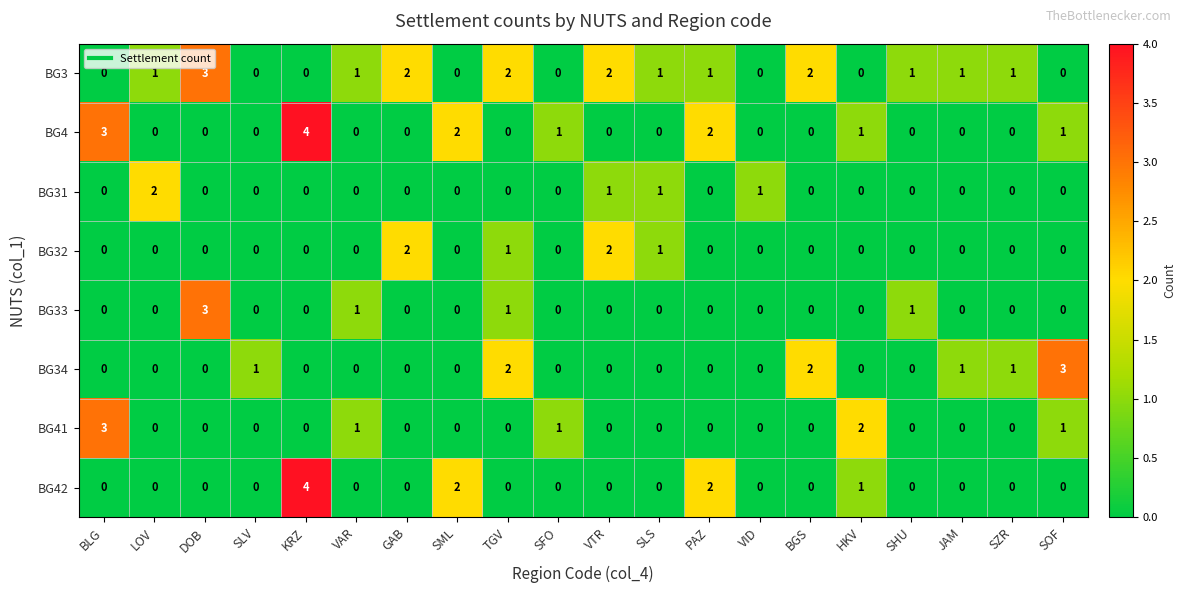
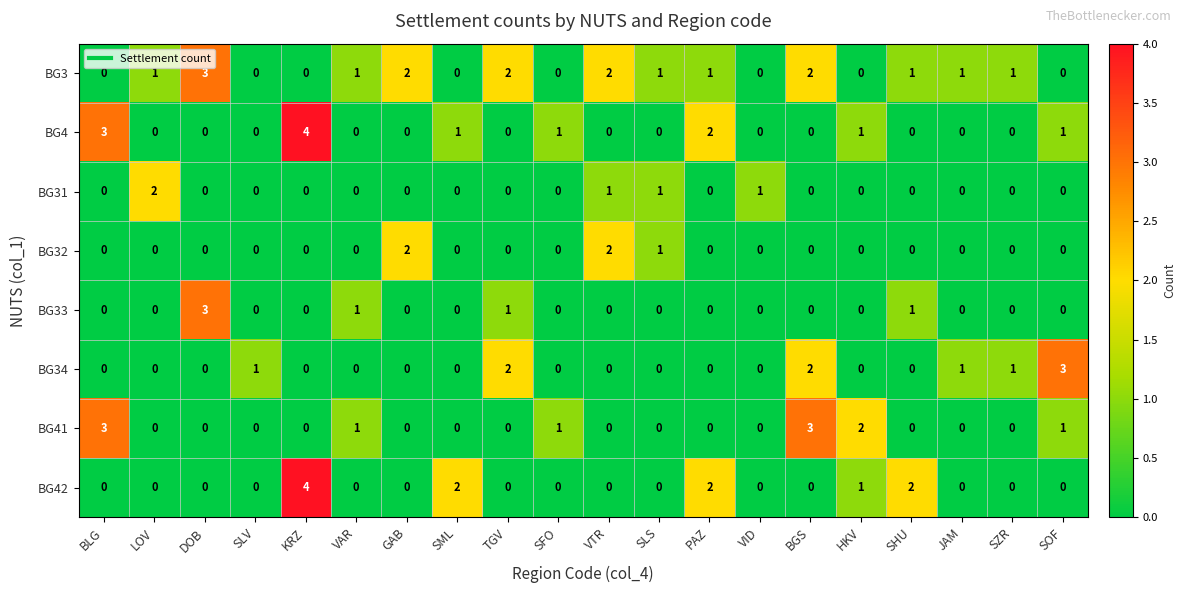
  {
    "BG3": {
      "SLV": 0,
      "KRZ": 0,
      "VAR": 1,
      "GAB": 2,
      "SML": 0,
      "TGV": 2,
      "SFO": 0,
      "VTR": 2,
      "SLS": 1,
      "PAZ": 1,
      "VID": 0,
      "BGS": 2,
      "HKV": 0,
      "SHU": 1,
      "JAM": 1,
      "SZR": 1,
      "SOF": 0
    },
    "BG4": {
      "BLG": 3,
      "LOV": 0,
      "DOB": 0,
      "SLV": 0,
      "KRZ": 4,
      "VAR": 0,
      "GAB": 0,
-     "SML": 2,
+     "SML": 1,
      "TGV": 0,
      "SFO": 1,
      "VTR": 0,
      "SLS": 0,
      "PAZ": 2,
      "VID": 0,
      "BGS": 0,
      "HKV": 1,
      "SHU": 0,
      "JAM": 0,
      "SZR": 0,
      "SOF": 1
    },
    "BG31": {
      "BLG": 0,
      "LOV": 2,
      "DOB": 0,
      "SLV": 0,
      "KRZ": 0,
      "VAR": 0,
      "GAB": 0,
      "SML": 0,
      "TGV": 0,
      "SFO": 0,
      "VTR": 1,
      "SLS": 1,
      "PAZ": 0,
      "VID": 1,
      "BGS": 0,
      "HKV": 0,
      "SHU": 0,
      "JAM": 0,
      "SZR": 0,
      "SOF": 0
    },
    "BG32": {
      "BLG": 0,
      "LOV": 0,
      "DOB": 0,
      "SLV": 0,
      "KRZ": 0,
      "VAR": 0,
      "GAB": 2,
      "SML": 0,
-     "TGV": 1,
+     "TGV": 0,
      "SFO": 0,
      "VTR": 2,
      "SLS": 1,
      "PAZ": 0,
      "VID": 0,
      "BGS": 0,
      "HKV": 0,
      "SHU": 0,
      "JAM": 0,
      "SZR": 0,
      "SOF": 0
    },
    "BG33": {
      "BLG": 0,
      "LOV": 0,
      "DOB": 3,
      "SLV": 0,
      "KRZ": 0,
      "VAR": 1,
      "GAB": 0,
      "SML": 0,
      "TGV": 1,
      "SFO": 0,
      "VTR": 0,
      "SLS": 0,
      "PAZ": 0,
      "VID": 0,
      "BGS": 0,
      "HKV": 0,
      "SHU": 1,
      "JAM": 0,
      "SZR": 0,
      "SOF": 0
    },
    "BG34": {
      "BLG": 0,
      "LOV": 0,
      "DOB": 0,
      "SLV": 1,
      "KRZ": 0,
      "VAR": 0,
      "GAB": 0,
      "SML": 0,
      "TGV": 2,
      "SFO": 0,
      "VTR": 0,
      "SLS": 0,
      "PAZ": 0,
      "VID": 0,
      "BGS": 2,
      "HKV": 0,
      "SHU": 0,
      "JAM": 1,
      "SZR": 1,
      "SOF": 3
    },
    "BG41": {
      "BLG": 3,
      "LOV": 0,
      "DOB": 0,
      "SLV": 0,
      "KRZ": 0,
      "VAR": 1,
      "GAB": 0,
      "SML": 0,
      "TGV": 0,
      "SFO": 1,
      "VTR": 0,
      "SLS": 0,
      "PAZ": 0,
      "VID": 0,
-     "BGS": 0,
+     "BGS": 3,
      "HKV": 2,
      "SHU": 0,
      "JAM": 0,
      "SZR": 0,
      "SOF": 1
    },
    "BG42": {
      "BLG": 0,
      "LOV": 0,
      "DOB": 0,
      "SLV": 0,
      "KRZ": 4,
      "VAR": 0,
      "GAB": 0,
      "SML": 2,
      "TGV": 0,
      "SFO": 0,
      "VTR": 0,
      "SLS": 0,
      "PAZ": 2,
      "VID": 0,
      "BGS": 0,
      "HKV": 1,
-     "SHU": 0,
+     "SHU": 2,
      "JAM": 0,
      "SZR": 0,
      "SOF": 0
    }
  }
